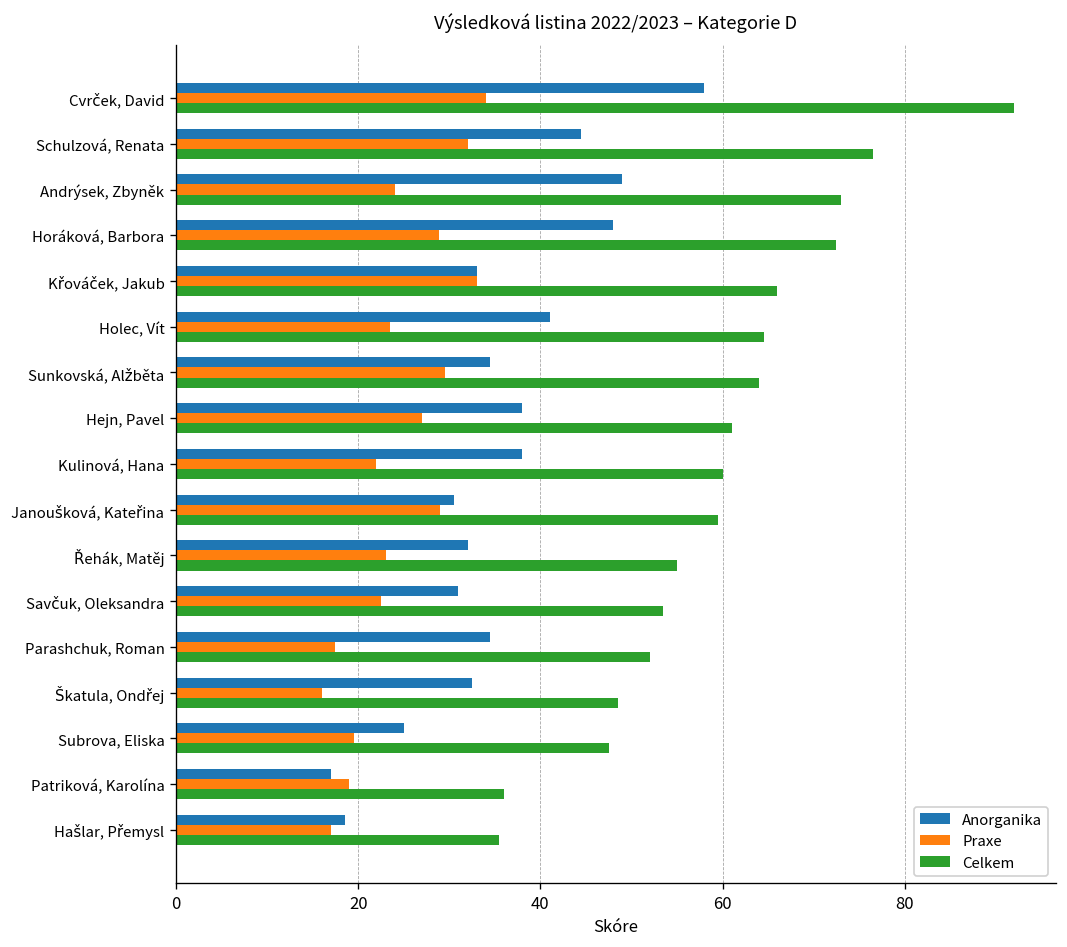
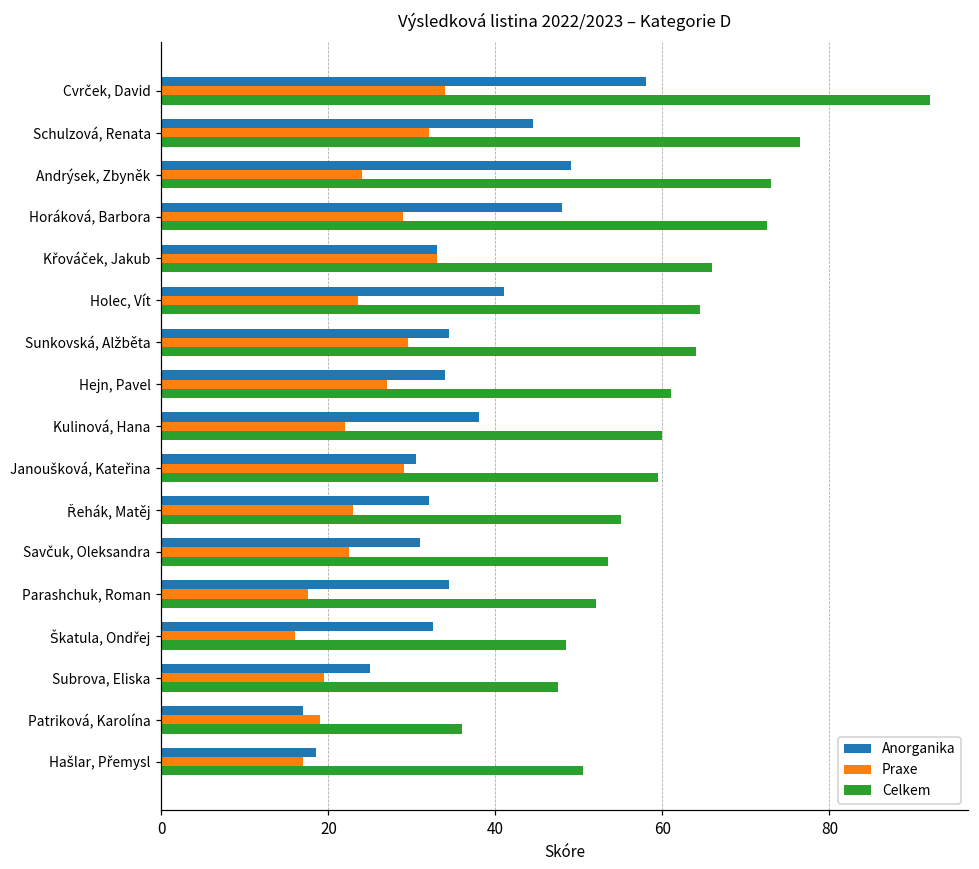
  {
    "Anorganika": {
      "Cvrček, David": 58,
      "Schulzová, Renata": 45,
      "Andrýsek, Zbyněk": 49,
      "Horáková, Barbora": 48,
      "Křováček, Jakub": 33,
      "Holec, Vít": 41,
      "Sunkovská, Alžběta": 35,
-     "Hejn, Pavel": 38,
+     "Hejn, Pavel": 34,
      "Kulinová, Hana": 38,
      "Janoušková, Kateřina": 31,
      "Řehák, Matěj": 32,
      "Savčuk, Oleksandra": 31,
      "Parashchuk, Roman": 35,
      "Škatula, Ondřej": 33,
      "Subrova, Eliska": 25,
      "Patriková, Karolína": 17,
      "Hašlar, Přemysl": 19
    },
    "Praxe": {
      "Cvrček, David": 34,
      "Schulzová, Renata": 32,
      "Andrýsek, Zbyněk": 24,
      "Horáková, Barbora": 29,
      "Křováček, Jakub": 33,
      "Holec, Vít": 24,
      "Sunkovská, Alžběta": 30,
      "Hejn, Pavel": 27,
      "Kulinová, Hana": 22,
      "Janoušková, Kateřina": 29,
      "Řehák, Matěj": 23,
      "Savčuk, Oleksandra": 23,
      "Parashchuk, Roman": 18,
      "Škatula, Ondřej": 16,
      "Subrova, Eliska": 20,
      "Patriková, Karolína": 19,
      "Hašlar, Přemysl": 17
    },
    "Celkem": {
      "Cvrček, David": 92,
      "Schulzová, Renata": 77,
      "Andrýsek, Zbyněk": 73,
      "Horáková, Barbora": 73,
      "Křováček, Jakub": 66,
      "Holec, Vít": 65,
      "Sunkovská, Alžběta": 64,
      "Hejn, Pavel": 61,
      "Kulinová, Hana": 60,
      "Janoušková, Kateřina": 60,
      "Řehák, Matěj": 55,
      "Savčuk, Oleksandra": 54,
      "Parashchuk, Roman": 52,
      "Škatula, Ondřej": 49,
      "Subrova, Eliska": 48,
      "Patriková, Karolína": 36,
-     "Hašlar, Přemysl": 36
+     "Hašlar, Přemysl": 51
    }
  }
